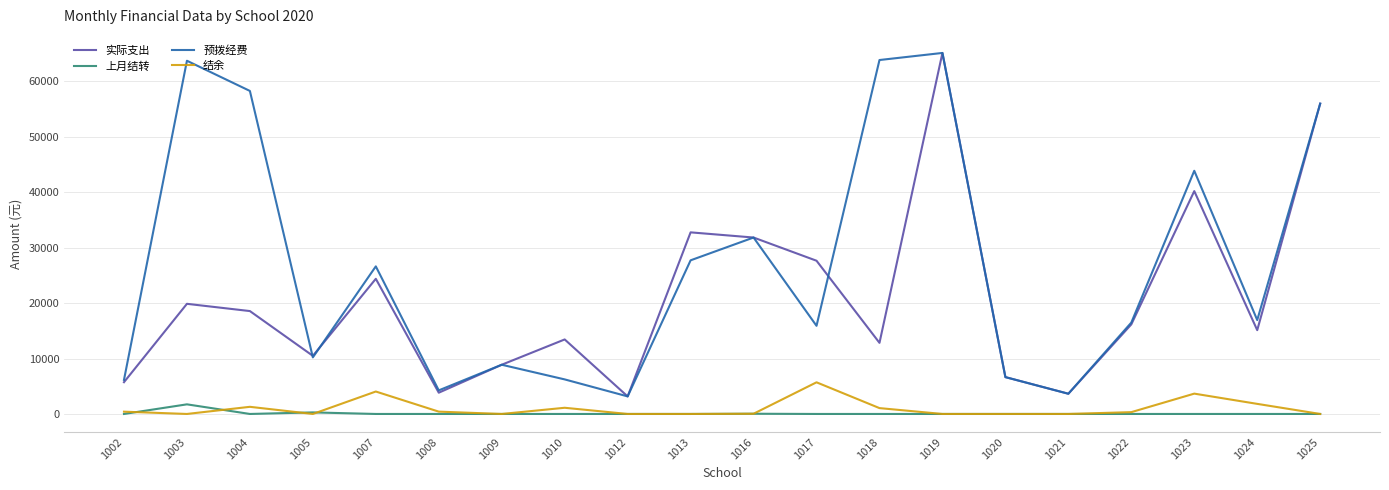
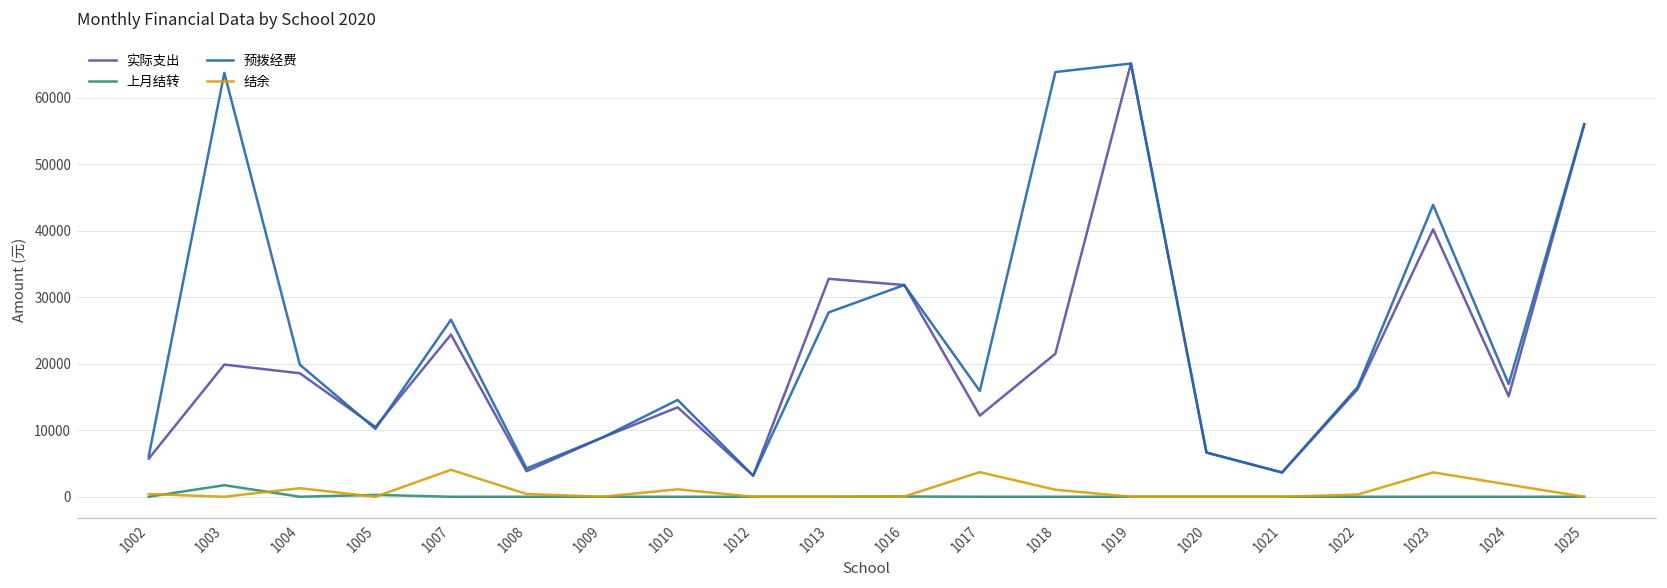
  {
    "实际支出": {
      "1003": 20000,
      "1004": 19000,
      "1007": 24000,
      "1010": 13000,
      "1013": 33000,
-     "1017": 28000,
-     "1018": 13000,
+     "1017": 12000,
+     "1018": 22000,
      "1023": 40000,
      "1024": 15000
    },
    "上月结转": {
      "1003": 2000,
      "1004": 0,
      "1007": 0,
      "1010": 0,
      "1017": 0,
      "1018": 0,
      "1023": 0,
      "1024": 0
    },
    "预拨经费": {
      "1003": 64000,
-     "1004": 58000,
+     "1004": 20000,
      "1007": 27000,
-     "1010": 6000,
+     "1010": 15000,
      "1013": 28000,
      "1017": 16000,
      "1018": 64000,
      "1023": 44000,
      "1024": 17000
    },
    "结余": {
      "1003": 0,
      "1004": 1000,
      "1007": 4000,
      "1010": 1000,
-     "1017": 6000,
+     "1017": 4000,
      "1018": 1000,
      "1023": 4000,
      "1024": 2000
    }
  }
